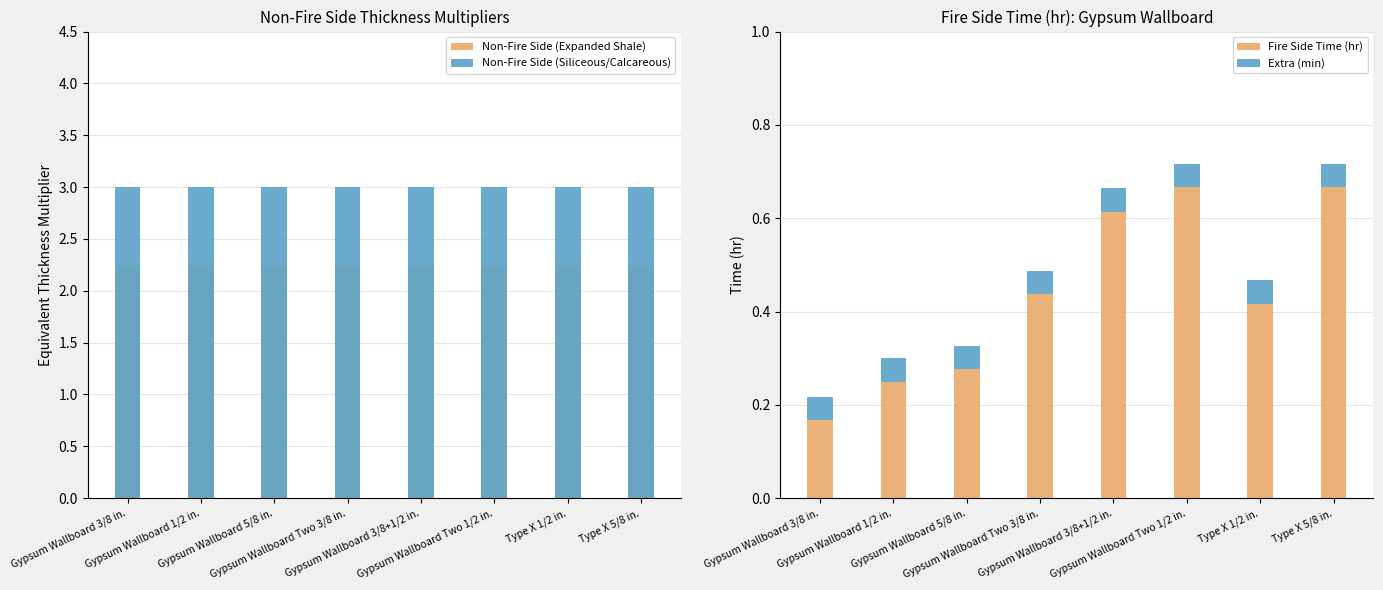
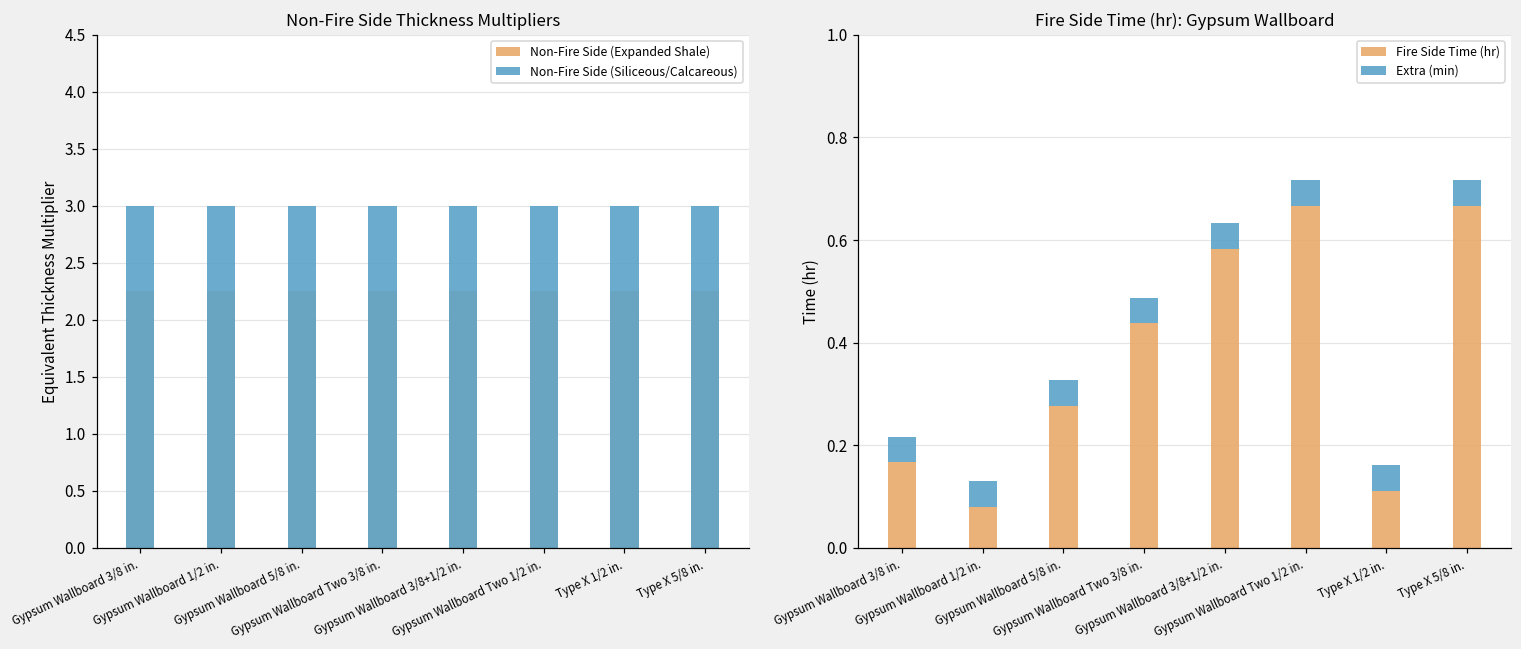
  {
    "Non-Fire Side Thickness Multipliers": {
      "Non-Fire Side (Siliceous/Calcareous)": {
        "Gypsum Wallboard 3/8 in.": 3.00,
        "Gypsum Wallboard 1/2 in.": 3.00,
        "Gypsum Wallboard 5/8 in.": 3.00,
        "Gypsum Wallboard Two 3/8 in.": 3.00,
        "Gypsum Wallboard 3/8+1/2 in.": 3.00,
        "Gypsum Wallboard Two 1/2 in.": 3.00,
        "Type X 1/2 in.": 3.00,
        "Type X 5/8 in.": 3.00
      }
    },
    "Fire Side Time (hr): Gypsum Wallboard": {
      "Fire Side Time (hr)": {
        "Gypsum Wallboard 3/8 in.": 0.17,
-       "Gypsum Wallboard 1/2 in.": 0.25,
+       "Gypsum Wallboard 1/2 in.": 0.08,
        "Gypsum Wallboard 5/8 in.": 0.28,
        "Gypsum Wallboard Two 3/8 in.": 0.44,
-       "Gypsum Wallboard 3/8+1/2 in.": 0.61,
+       "Gypsum Wallboard 3/8+1/2 in.": 0.58,
        "Gypsum Wallboard Two 1/2 in.": 0.67,
-       "Type X 1/2 in.": 0.42,
+       "Type X 1/2 in.": 0.11,
        "Type X 5/8 in.": 0.67
      },
      "Extra (min)": {
        "Gypsum Wallboard 3/8 in.": 0.05,
        "Gypsum Wallboard 1/2 in.": 0.05,
        "Gypsum Wallboard 5/8 in.": 0.05,
        "Gypsum Wallboard Two 3/8 in.": 0.05,
        "Gypsum Wallboard 3/8+1/2 in.": 0.05,
        "Gypsum Wallboard Two 1/2 in.": 0.05,
        "Type X 1/2 in.": 0.05,
        "Type X 5/8 in.": 0.05
      }
    }
  }
